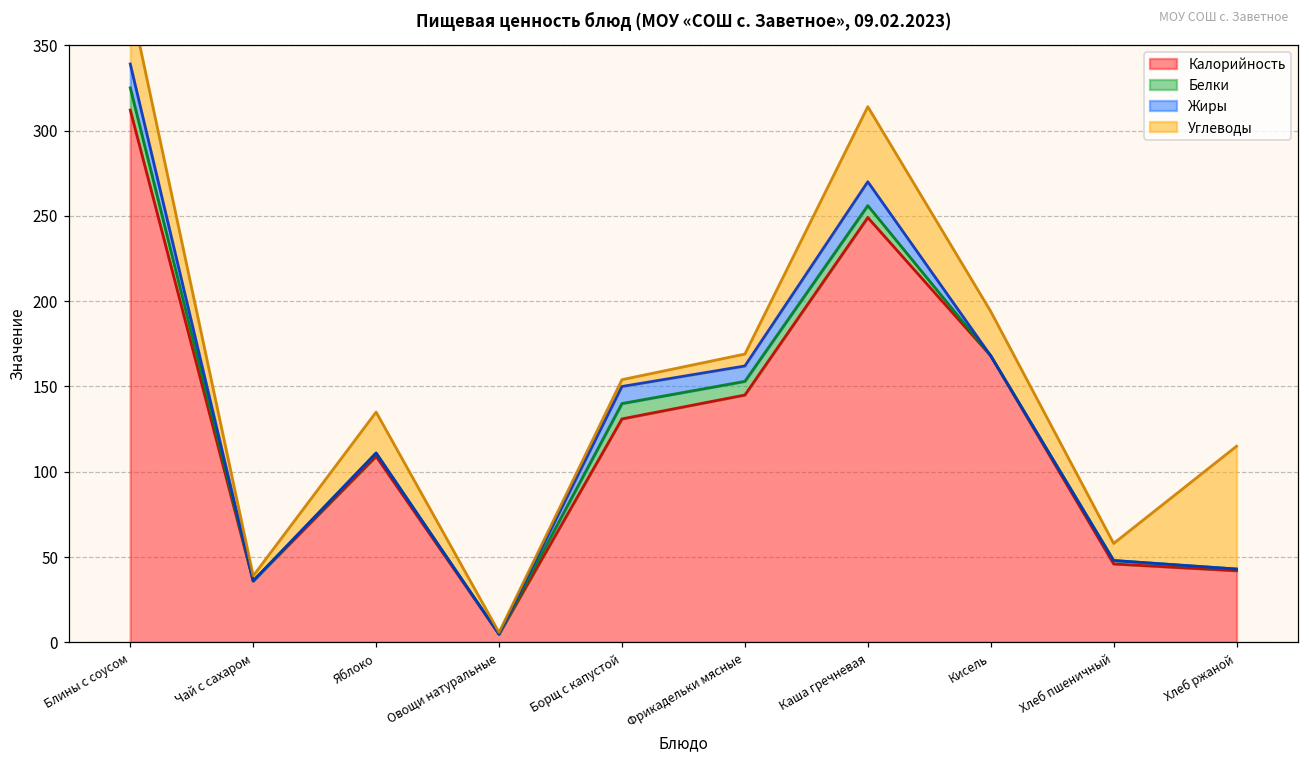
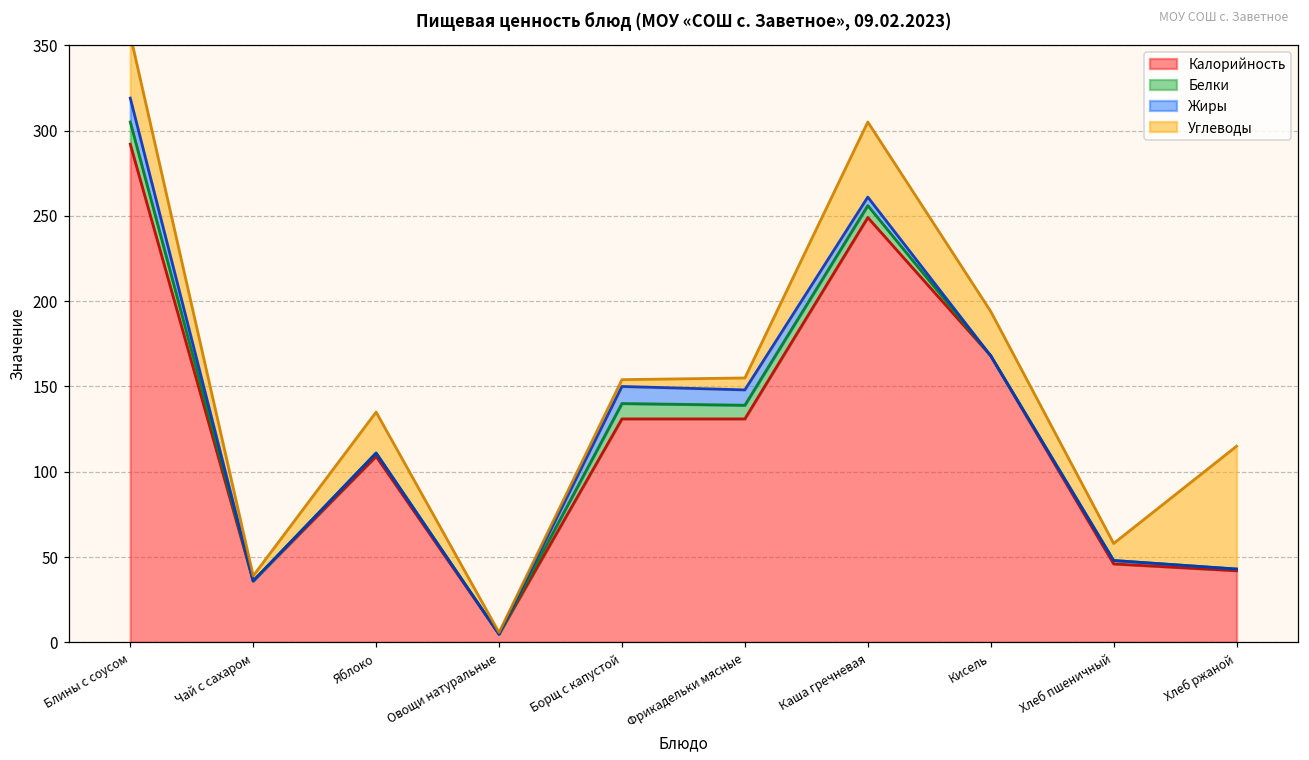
  {
    "Калорийность": {
-     "Блины с соусом": 312,
+     "Блины с соусом": 292,
      "Яблоко": 109,
      "Борщ с капустой": 131,
-     "Фрикадельки мясные": 145,
+     "Фрикадельки мясные": 131,
      "Каша гречневая": 249,
      "Хлеб пшеничный": 46
    },
    "Белки": {
      "Блины с соусом": 13,
      "Борщ с капустой": 9,
      "Фрикадельки мясные": 8,
      "Каша гречневая": 7
    },
    "Жиры": {
      "Блины с соусом": 14,
      "Борщ с капустой": 10,
      "Фрикадельки мясные": 9,
-     "Каша гречневая": 14
+     "Каша гречневая": 5
    },
    "Углеводы": {
      "Чай с сахаром": 3,
      "Яблоко": 24,
      "Борщ с капустой": 4,
      "Фрикадельки мясные": 7,
      "Каша гречневая": 44,
      "Кисель": 26,
      "Хлеб пшеничный": 10,
      "Хлеб ржаной": 72
    }
  }
